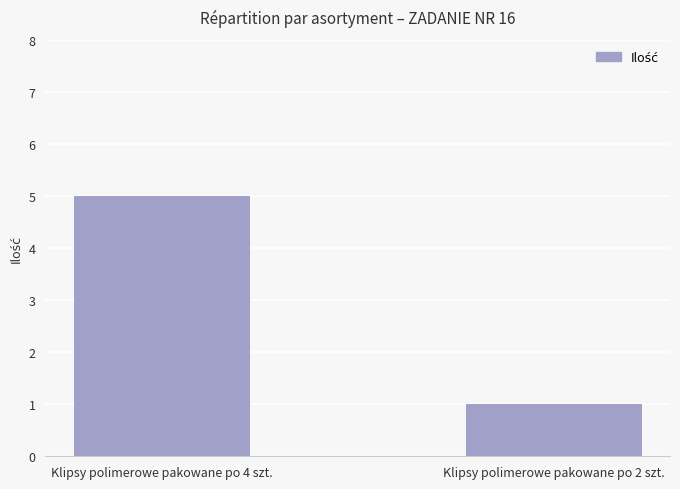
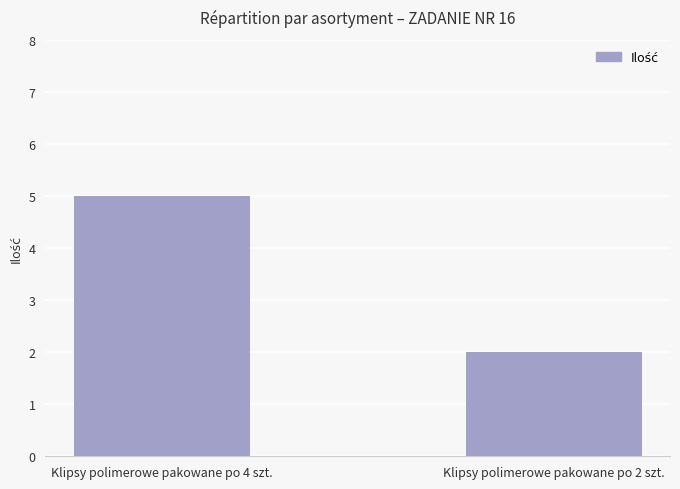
  {
    "Klipsy polimerowe pakowane po 4 szt.": 5,
-   "Klipsy polimerowe pakowane po 2 szt.": 1
+   "Klipsy polimerowe pakowane po 2 szt.": 2
  }
